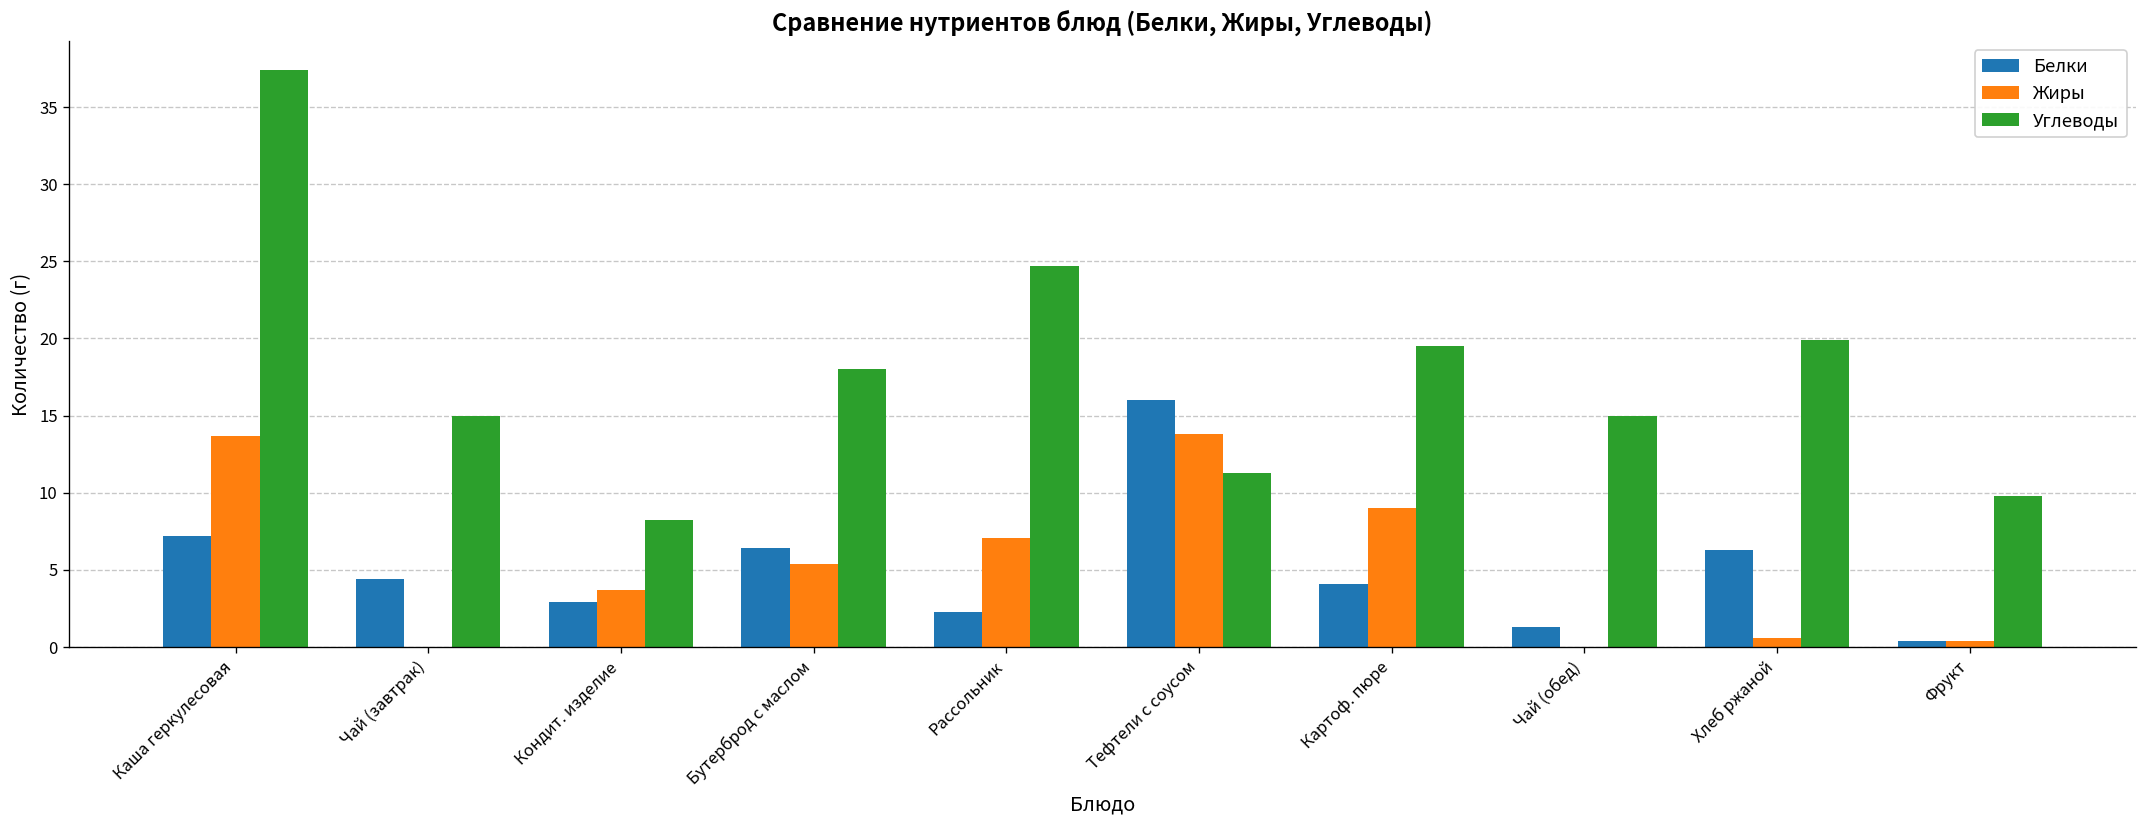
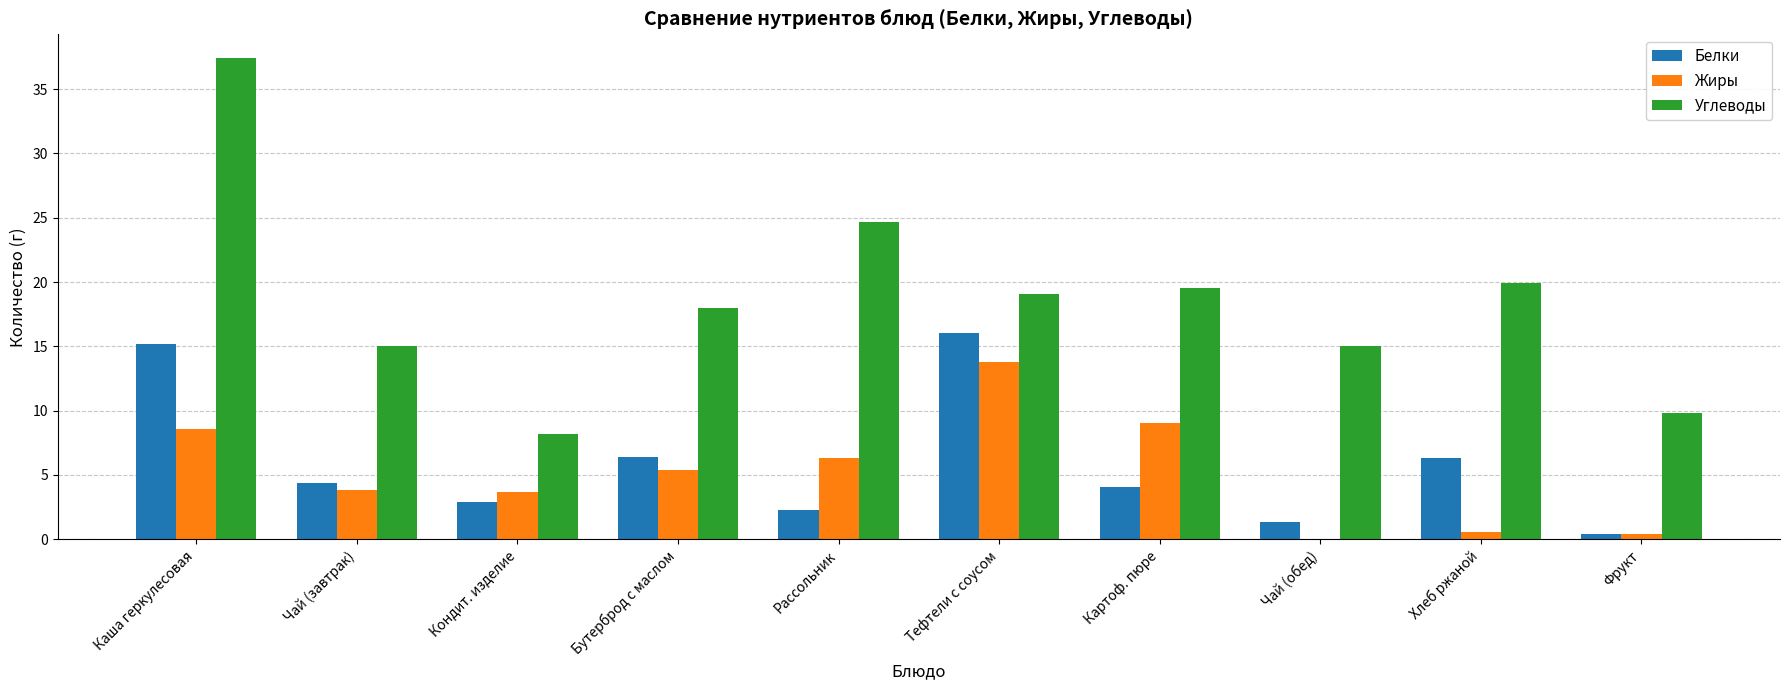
  {
    "Белки": {
-     "Каша геркулесовая": 7.2,
+     "Каша геркулесовая": 15.2,
      "Чай (завтрак)": 4.4,
      "Кондит. изделие": 2.9,
      "Бутерброд с маслом": 6.4,
      "Рассольник": 2.3,
      "Тефтели с соусом": 16.0,
      "Картоф. пюре": 4.1,
      "Чай (обед)": 1.3,
      "Хлеб ржаной": 6.3,
      "Фрукт": 0.4
    },
    "Жиры": {
-     "Каша геркулесовая": 13.7,
-     "Чай (завтрак)": 0.0,
+     "Каша геркулесовая": 8.6,
+     "Чай (завтрак)": 3.8,
      "Кондит. изделие": 3.7,
      "Бутерброд с маслом": 5.4,
-     "Рассольник": 7.1,
+     "Рассольник": 6.3,
      "Тефтели с соусом": 13.8,
      "Картоф. пюре": 9.0,
      "Чай (обед)": 0.0,
      "Хлеб ржаной": 0.6,
      "Фрукт": 0.4
    },
    "Углеводы": {
      "Каша геркулесовая": 37.4,
      "Чай (завтрак)": 15.0,
      "Кондит. изделие": 8.2,
      "Бутерброд с маслом": 18.0,
      "Рассольник": 24.7,
-     "Тефтели с соусом": 11.3,
+     "Тефтели с соусом": 19.0,
      "Картоф. пюре": 19.5,
      "Чай (обед)": 15.0,
      "Хлеб ржаной": 19.9,
      "Фрукт": 9.8
    }
  }
